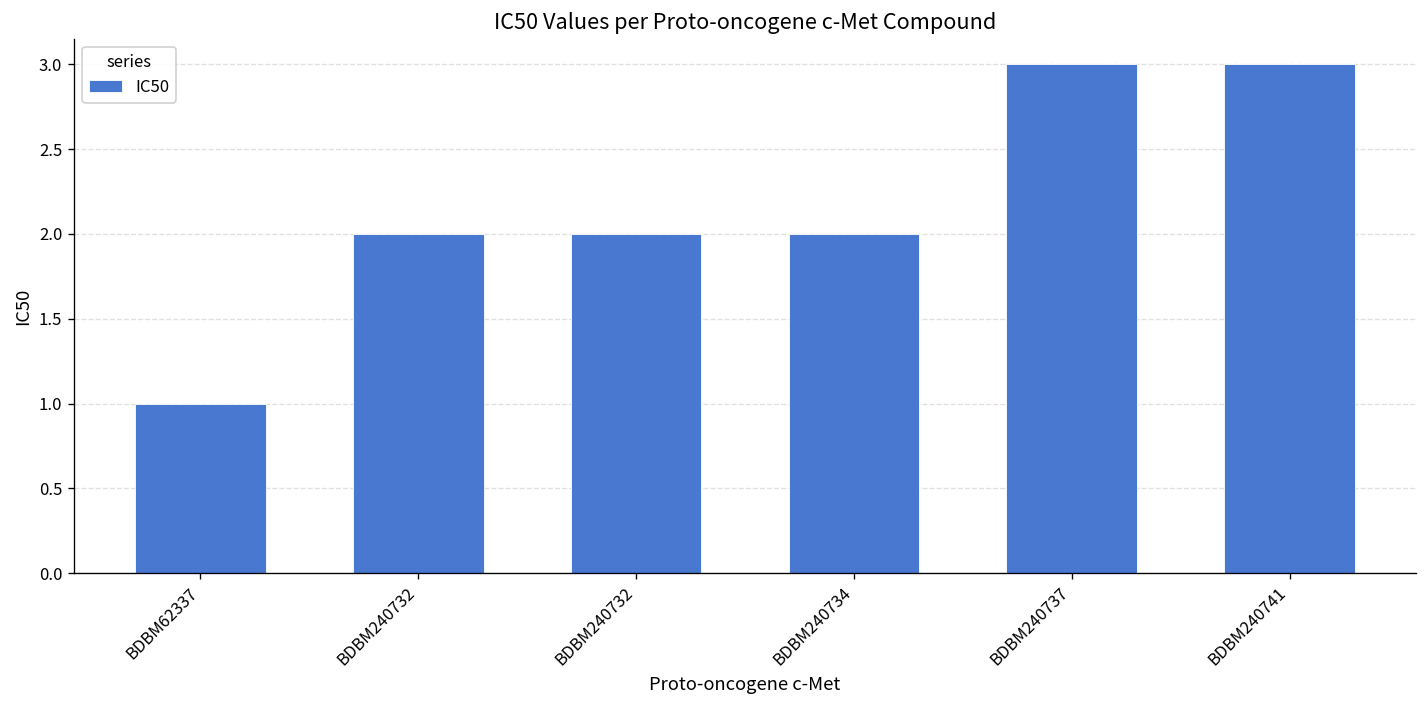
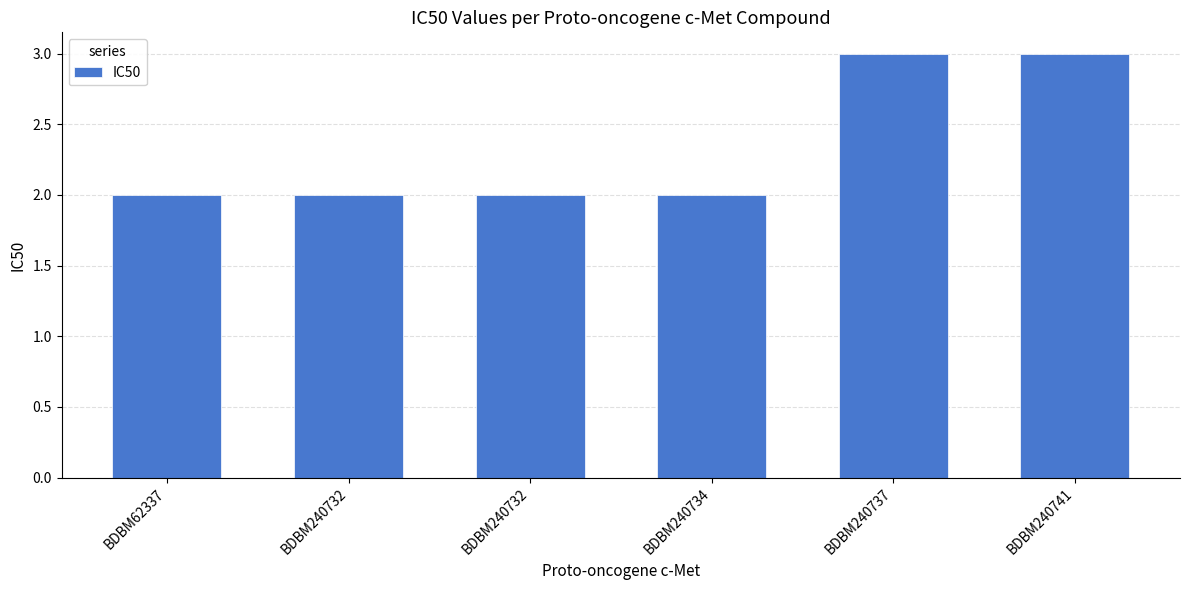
  {
-   "BDBM62337": 1,
+   "BDBM62337": 2,
    "BDBM240734": 2,
    "BDBM240737": 3,
    "BDBM240741": 3
  }
